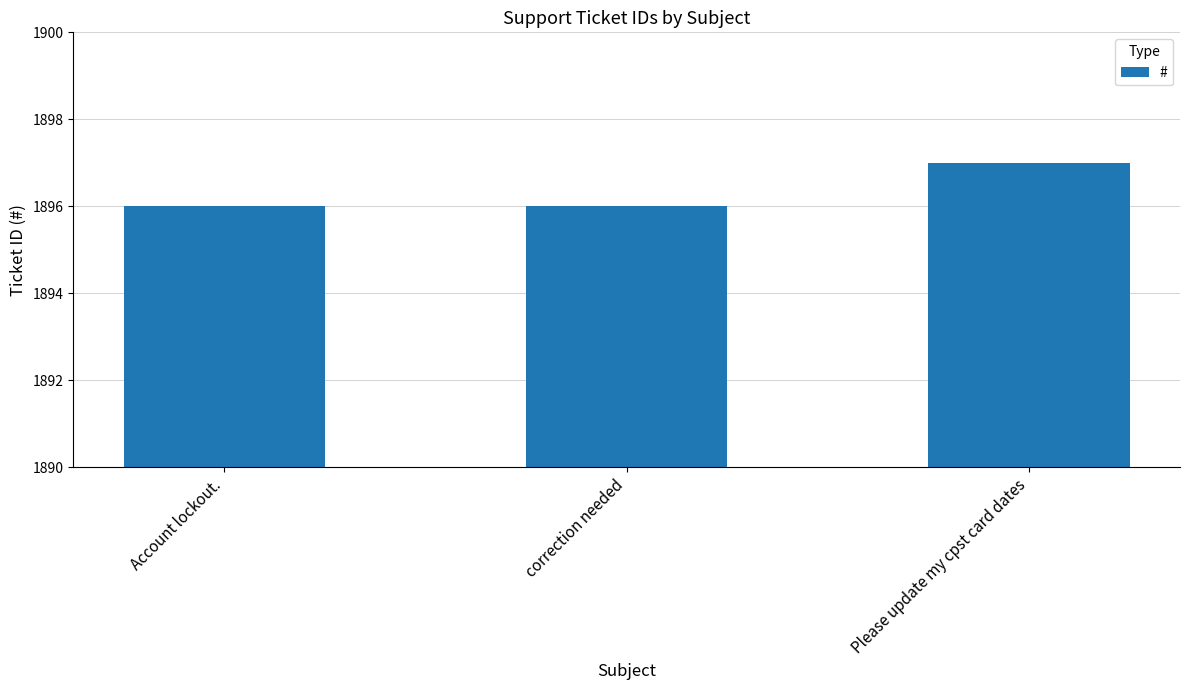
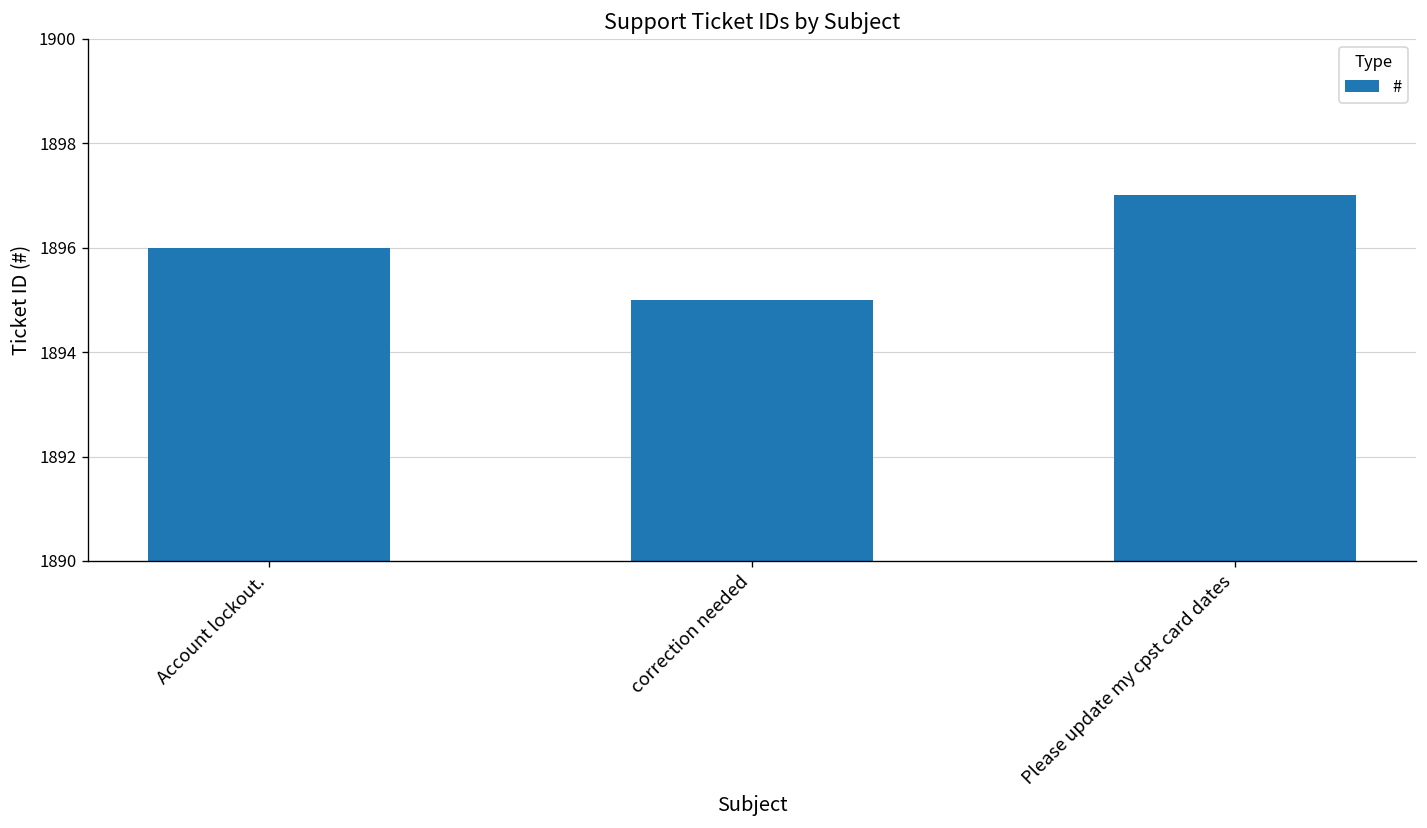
  {
    "Account lockout.": 1896,
-   "correction needed": 1896,
+   "correction needed": 1895,
    "Please update my cpst card dates": 1897
  }
